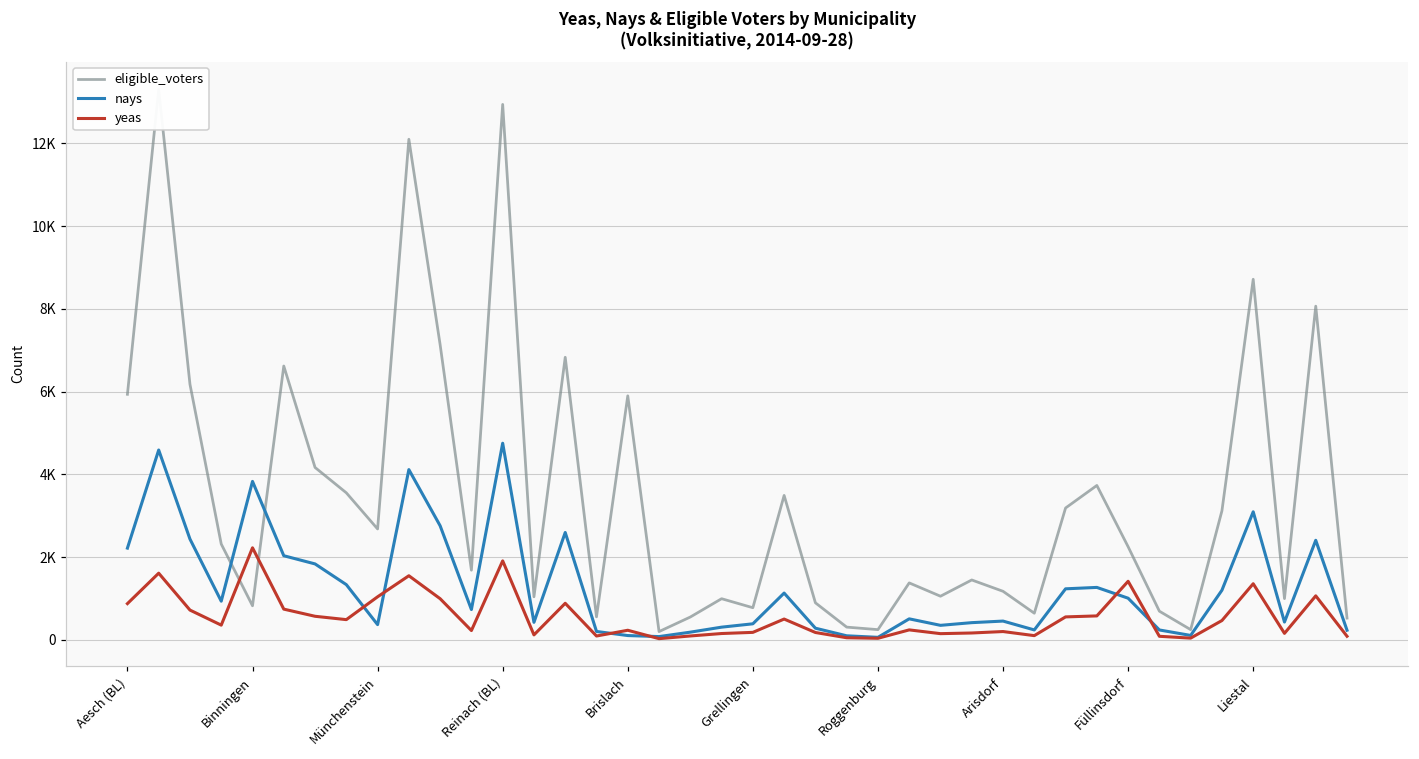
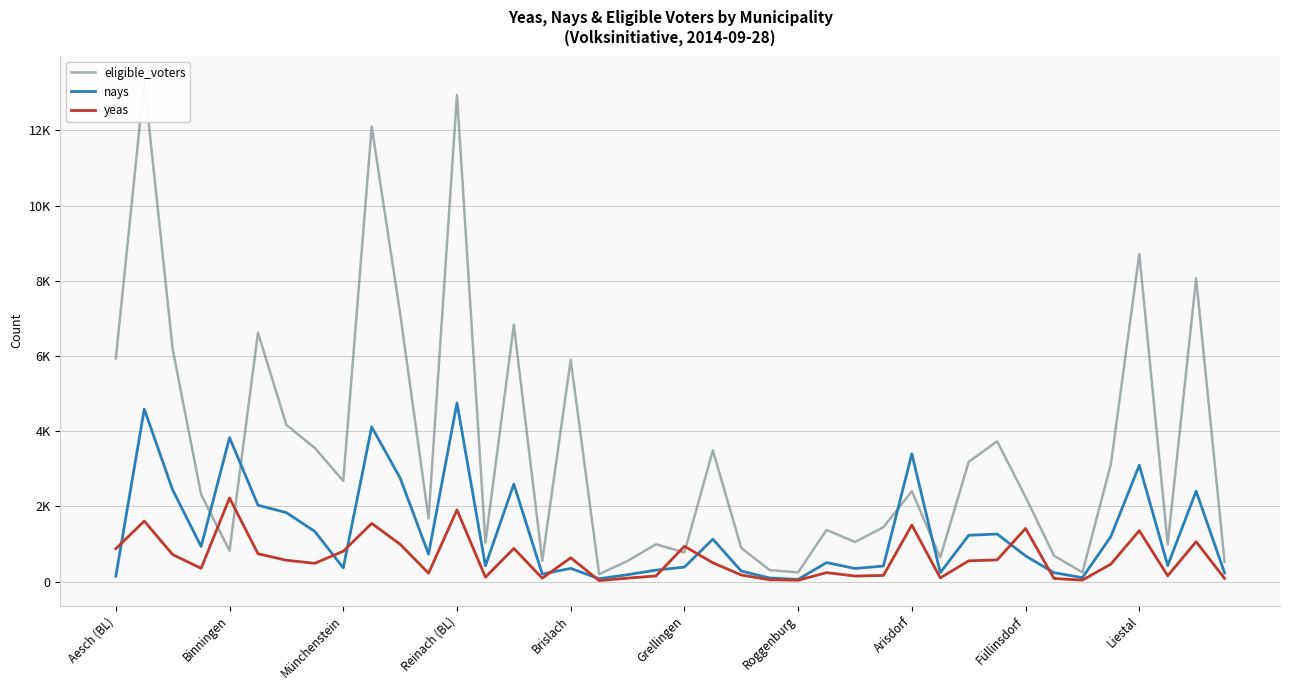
  {
    "eligible_voters": {
      "Aesch (BL)": 5900,
      "Binningen": 800,
      "Münchenstein": 2700,
      "Reinach (BL)": 12900,
      "Brislach": 5900,
      "Grellingen": 800,
      "Roggenburg": 200,
-     "Arisdorf": 1200,
+     "Arisdorf": 2400,
      "Füllinsdorf": 2300,
      "Liestal": 8700
    },
    "nays": {
-     "Aesch (BL)": 2200,
+     "Aesch (BL)": 100,
      "Binningen": 3800,
      "Münchenstein": 400,
      "Reinach (BL)": 4800,
-     "Brislach": 100,
+     "Brislach": 400,
      "Grellingen": 400,
-     "Arisdorf": 500,
-     "Füllinsdorf": 1000,
+     "Arisdorf": 3400,
+     "Füllinsdorf": 700,
      "Liestal": 3100
    },
    "yeas": {
      "Aesch (BL)": 900,
      "Binningen": 2200,
-     "Münchenstein": 1000,
+     "Münchenstein": 800,
      "Reinach (BL)": 1900,
-     "Brislach": 200,
-     "Grellingen": 200,
-     "Arisdorf": 200,
+     "Brislach": 600,
+     "Grellingen": 900,
+     "Arisdorf": 1500,
      "Füllinsdorf": 1400,
      "Liestal": 1400
    }
  }
